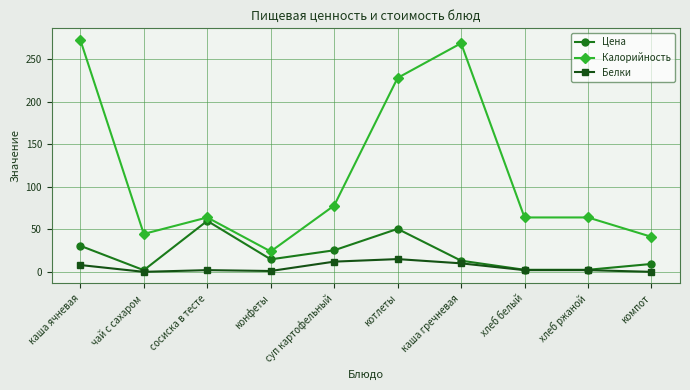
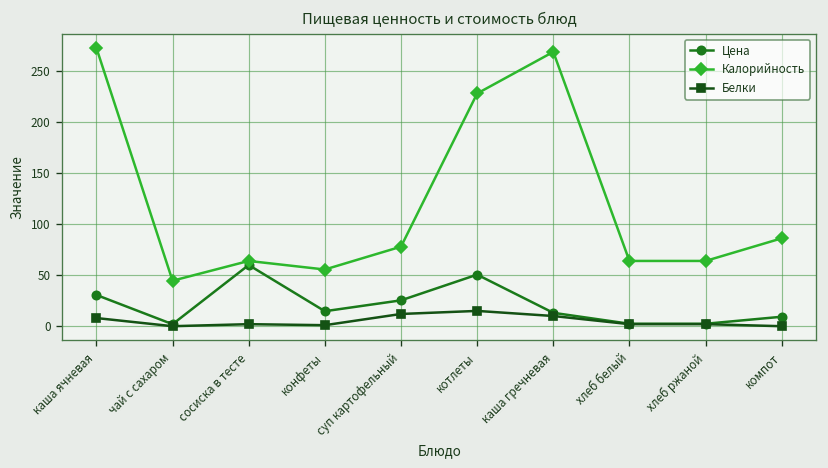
  {
    "Калорийность": {
      "каша ячневая": 270,
      "чай с сахаром": 40,
      "сосиска в тесте": 60,
-     "конфеты": 20,
+     "конфеты": 60,
      "суп картофельный": 80,
      "котлеты": 230,
      "каша гречневая": 270,
      "хлеб белый": 60,
      "хлеб ржаной": 60,
-     "компот": 40
+     "компот": 90
    }
  }
